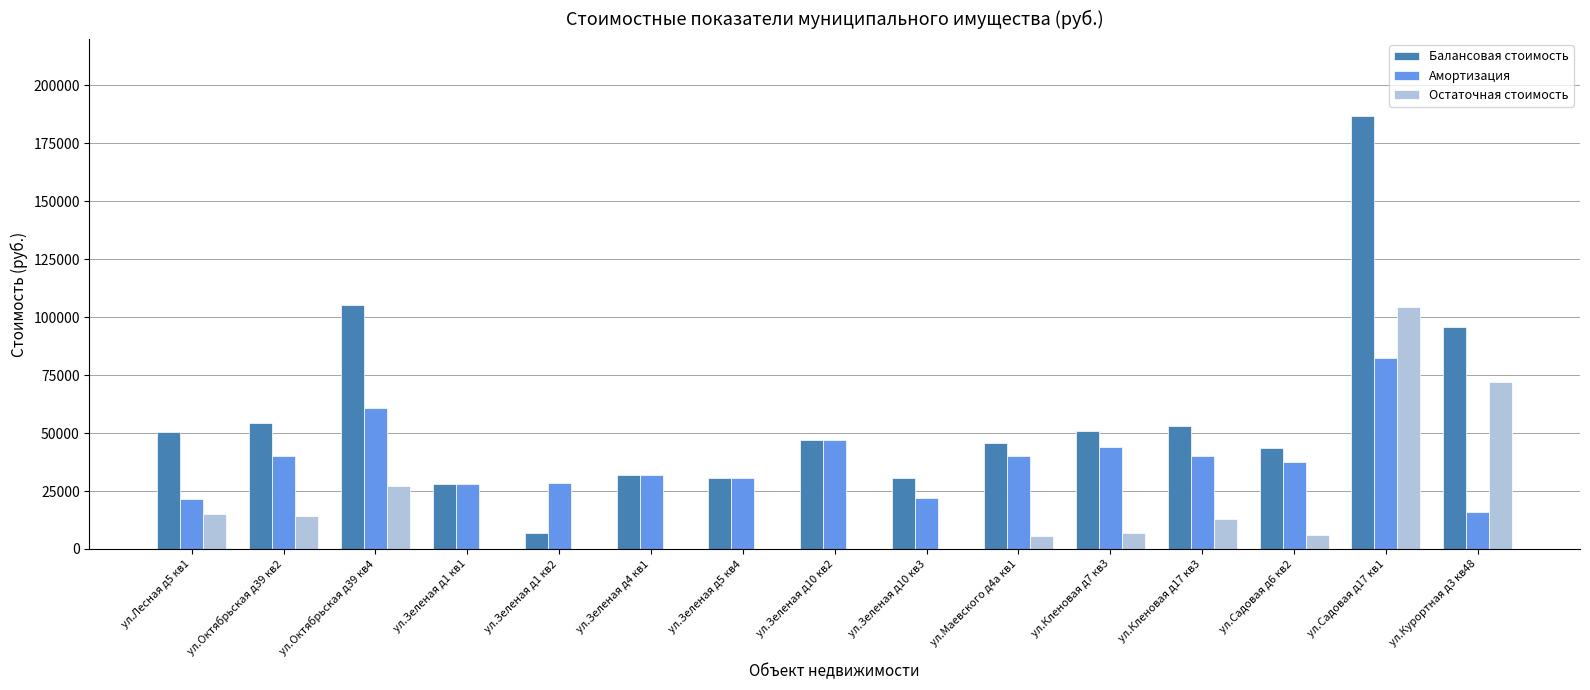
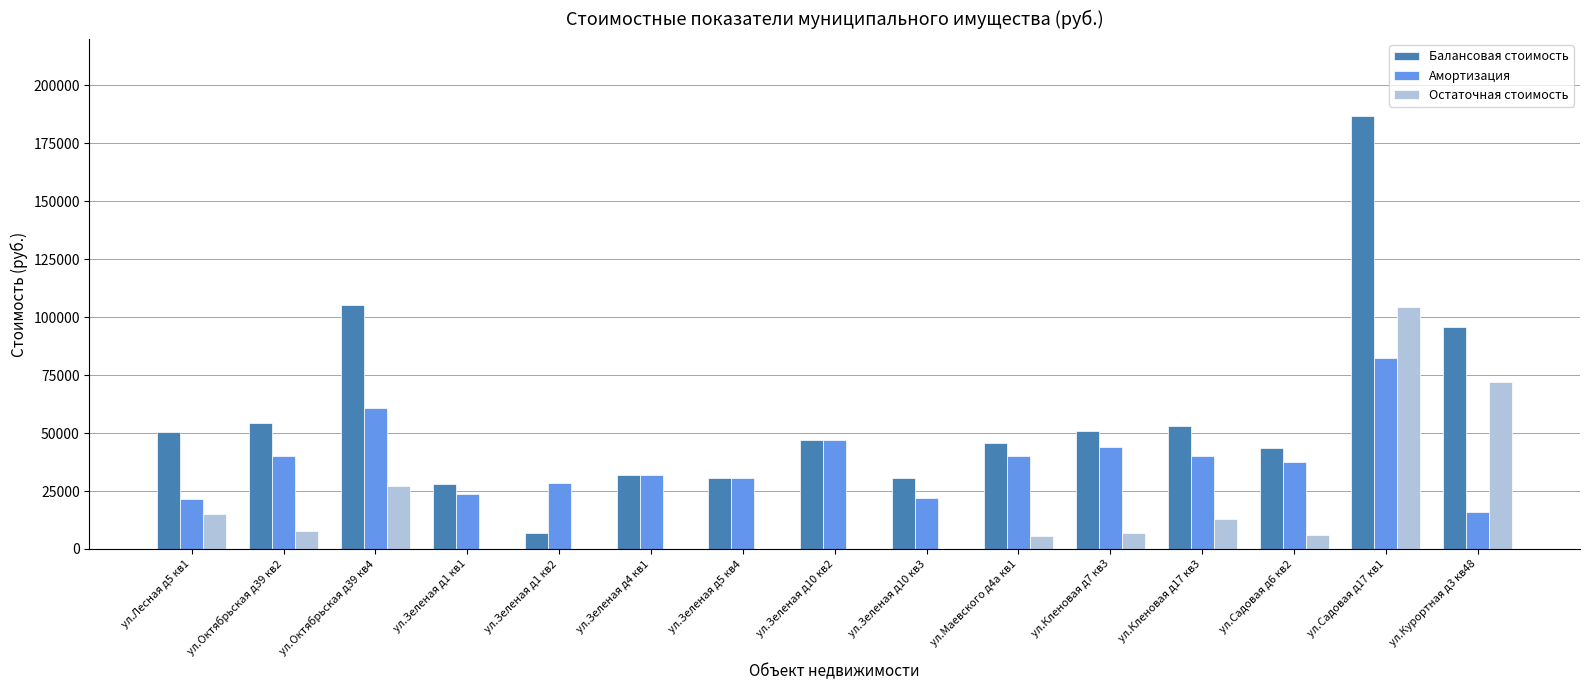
  {
    "Балансовая стоимость": {
      "ул.Лесная д5 кв1": 51000,
      "ул.Октябрьская д39 кв2": 54000,
      "ул.Октябрьская д39 кв4": 105000,
      "ул.Зеленая д1 кв1": 28000,
      "ул.Зеленая д1 кв2": 7000,
      "ул.Зеленая д4 кв1": 32000,
      "ул.Зеленая д5 кв4": 31000,
      "ул.Зеленая д10 кв2": 47000,
      "ул.Зеленая д10 кв3": 30000,
      "ул.Маевского д4а кв1": 46000,
      "ул.Кленовая д7 кв3": 51000,
      "ул.Кленовая д17 кв3": 53000,
      "ул.Садовая д6 кв2": 43000,
      "ул.Садовая д17 кв1": 187000,
      "ул.Курортная д3 кв48": 96000
    },
    "Амортизация": {
      "ул.Лесная д5 кв1": 22000,
      "ул.Октябрьская д39 кв2": 40000,
      "ул.Октябрьская д39 кв4": 61000,
-     "ул.Зеленая д1 кв1": 28000,
+     "ул.Зеленая д1 кв1": 24000,
      "ул.Зеленая д1 кв2": 28000,
      "ул.Зеленая д4 кв1": 32000,
      "ул.Зеленая д5 кв4": 31000,
      "ул.Зеленая д10 кв2": 47000,
      "ул.Зеленая д10 кв3": 22000,
      "ул.Маевского д4а кв1": 40000,
      "ул.Кленовая д7 кв3": 44000,
      "ул.Кленовая д17 кв3": 40000,
      "ул.Садовая д6 кв2": 37000,
      "ул.Садовая д17 кв1": 82000,
      "ул.Курортная д3 кв48": 16000
    },
    "Остаточная стоимость": {
      "ул.Лесная д5 кв1": 15000,
-     "ул.Октябрьская д39 кв2": 14000,
+     "ул.Октябрьская д39 кв2": 8000,
      "ул.Октябрьская д39 кв4": 27000,
      "ул.Зеленая д1 кв1": 0,
      "ул.Зеленая д1 кв2": 0,
      "ул.Зеленая д4 кв1": 0,
      "ул.Зеленая д5 кв4": 0,
      "ул.Зеленая д10 кв2": 0,
      "ул.Зеленая д10 кв3": 0,
      "ул.Маевского д4а кв1": 5000,
      "ул.Кленовая д7 кв3": 7000,
      "ул.Кленовая д17 кв3": 13000,
      "ул.Садовая д6 кв2": 6000,
      "ул.Садовая д17 кв1": 104000,
      "ул.Курортная д3 кв48": 72000
    }
  }
